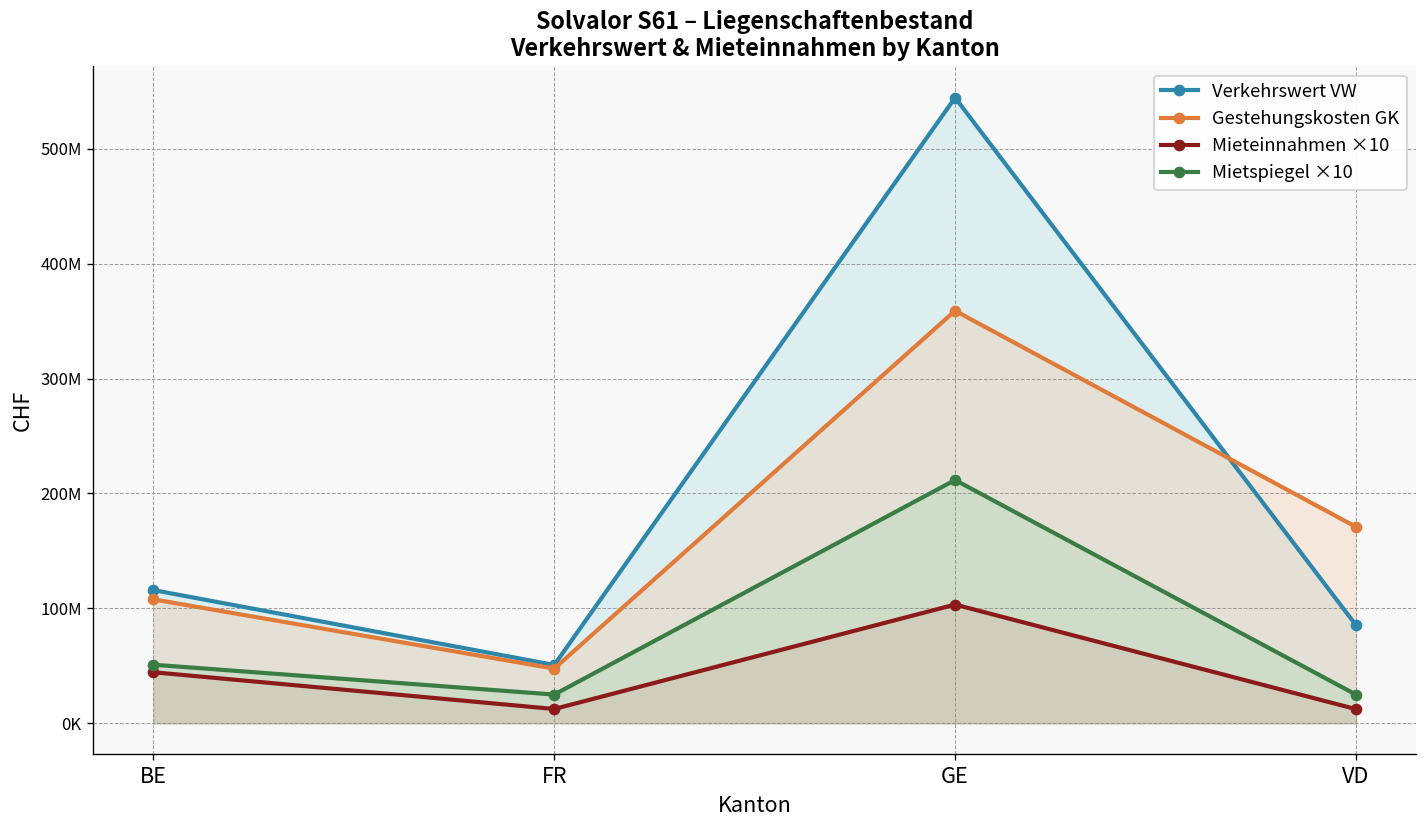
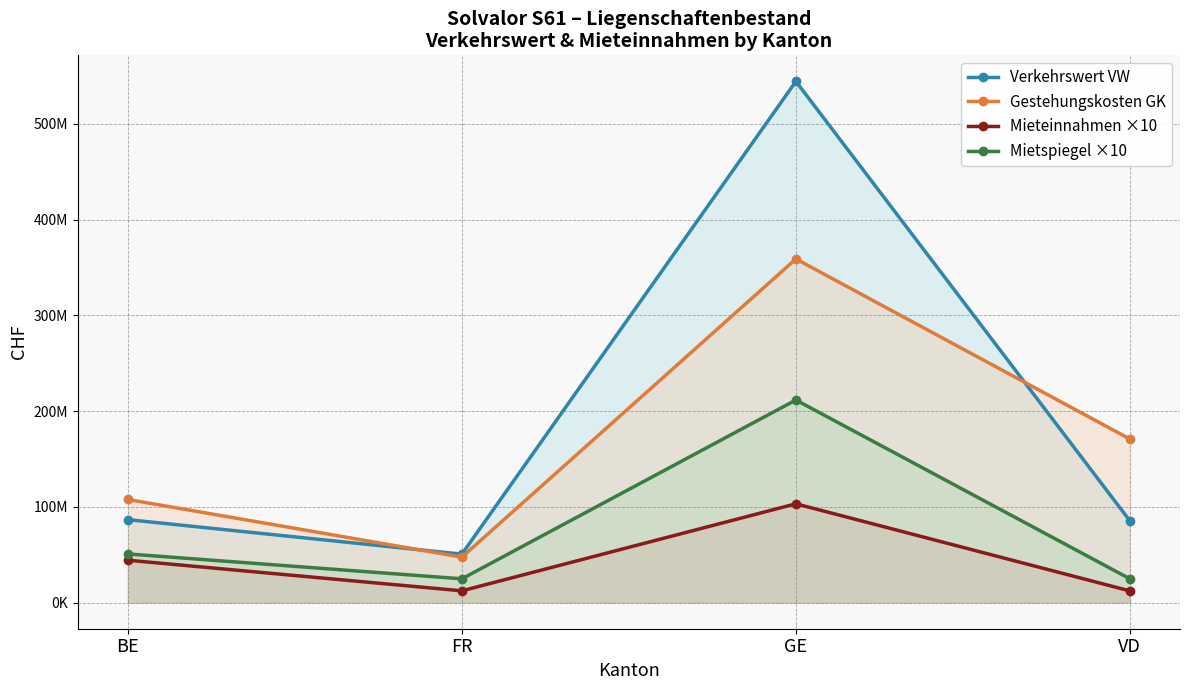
  {
    "Verkehrswert VW": {
-     "BE": 120000000,
+     "BE": 90000000,
      "FR": 50000000,
      "GE": 540000000,
      "VD": 90000000
    },
    "Gestehungskosten GK": {
      "BE": 110000000,
      "FR": 50000000,
      "GE": 360000000,
      "VD": 170000000
    },
    "Mieteinnahmen ×10": {
      "BE": 40000000,
      "FR": 10000000,
      "GE": 100000000,
      "VD": 10000000
    },
    "Mietspiegel ×10": {
      "BE": 50000000,
      "FR": 20000000,
      "GE": 210000000,
      "VD": 20000000
    }
  }
